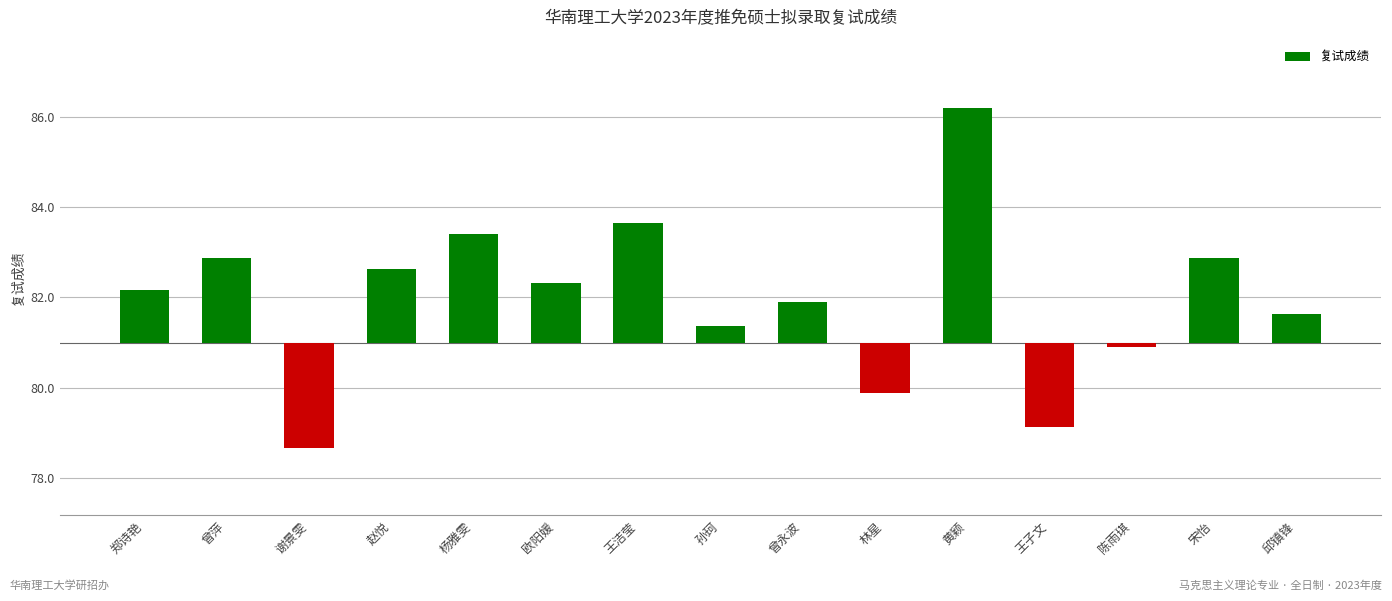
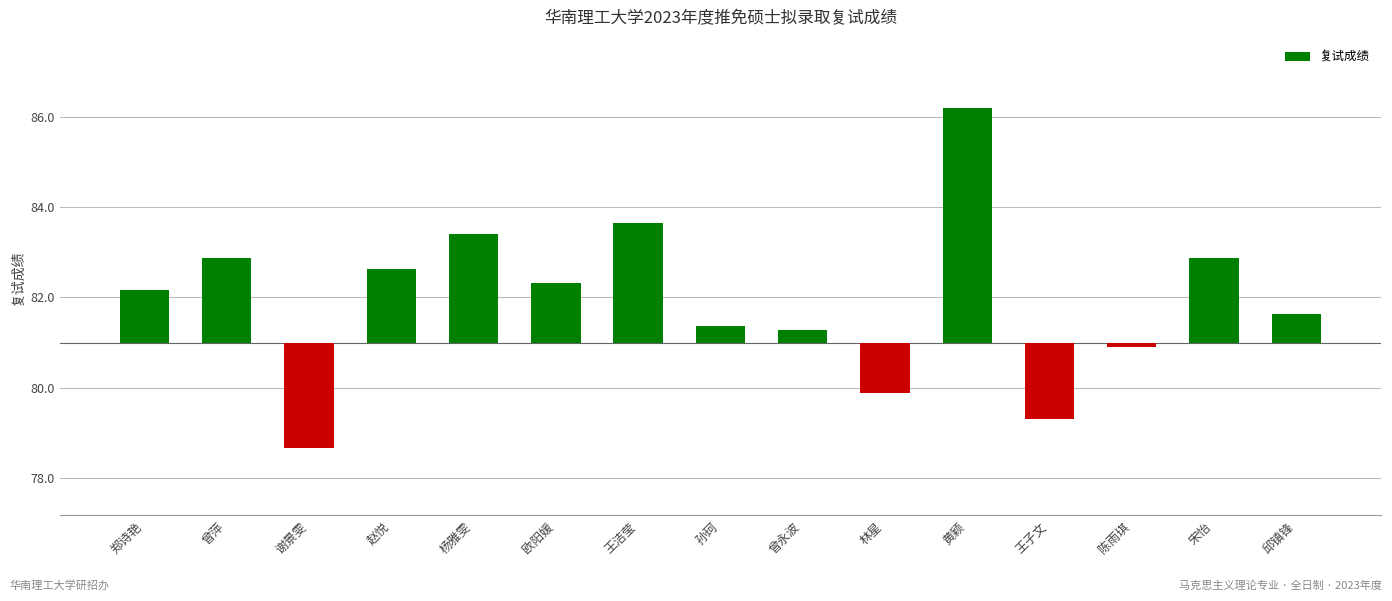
  {
    "郑诗艳": 82.2,
    "曾萍": 82.9,
    "谢景雯": 78.7,
    "赵悦": 82.6,
    "杨雅雯": 83.4,
    "欧阳媛": 82.3,
    "王洁莹": 83.6,
    "孙珂": 81.4,
-   "曾永波": 81.9,
+   "曾永波": 81.3,
    "林星": 79.9,
    "黄颖": 86.2,
-   "王子文": 79.1,
+   "王子文": 79.3,
    "陈雨琪": 80.9,
    "宋怡": 82.9,
    "邱镇锋": 81.6
  }
